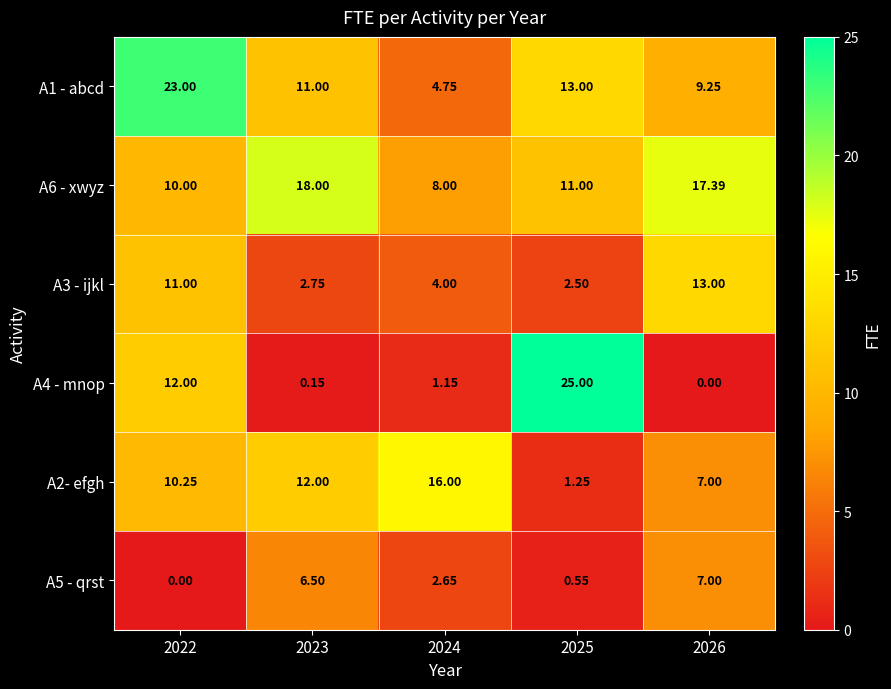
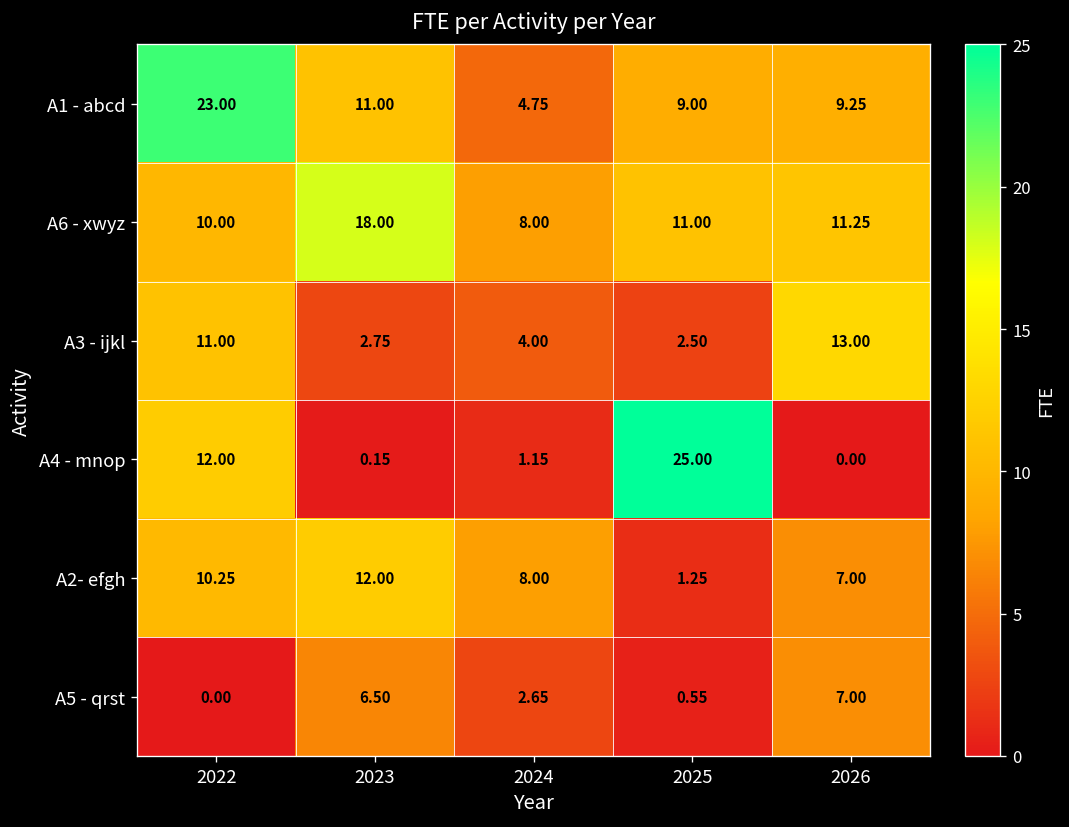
  {
    "A1 - abcd": {
      "2022": 23.00,
      "2023": 11.00,
      "2024": 4.75,
-     "2025": 13.00,
+     "2025": 9.00,
      "2026": 9.25
    },
    "A6 - xwyz": {
      "2022": 10.00,
      "2023": 18.00,
      "2024": 8.00,
      "2025": 11.00,
-     "2026": 17.39
+     "2026": 11.25
    },
    "A3 - ijkl": {
      "2022": 11.00,
      "2023": 2.75,
      "2024": 4.00,
      "2025": 2.50,
      "2026": 13.00
    },
    "A4 - mnop": {
      "2022": 12.00,
      "2023": 0.15,
      "2024": 1.15,
      "2025": 25.00,
      "2026": 0.00
    },
    "A2- efgh": {
      "2022": 10.25,
      "2023": 12.00,
-     "2024": 16.00,
+     "2024": 8.00,
      "2025": 1.25,
      "2026": 7.00
    },
    "A5 - qrst": {
      "2022": 0.00,
      "2023": 6.50,
      "2024": 2.65,
      "2025": 0.55,
      "2026": 7.00
    }
  }
